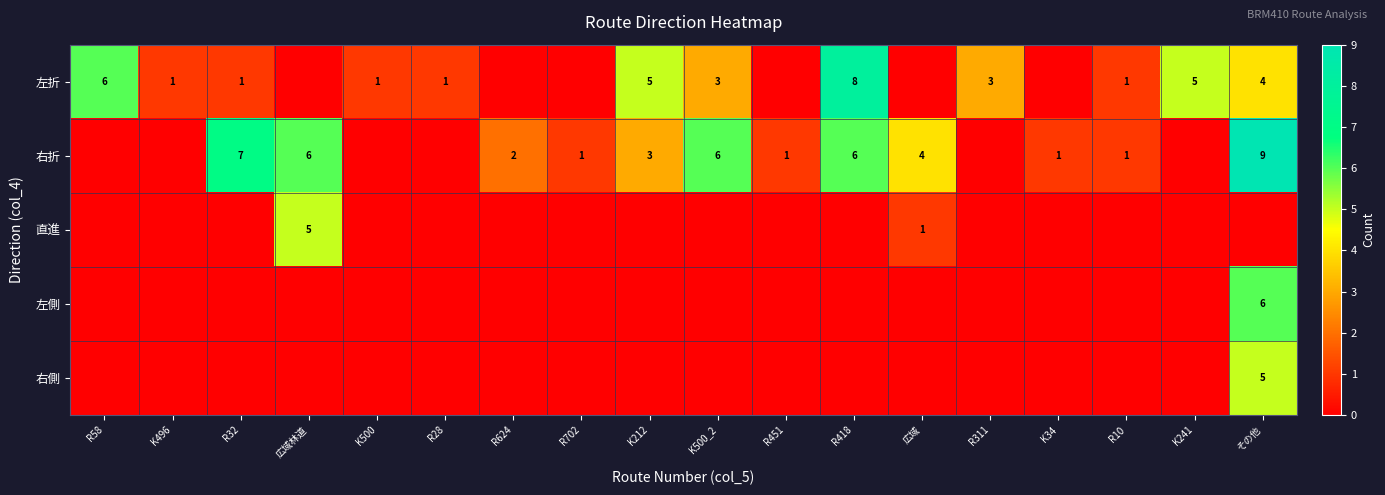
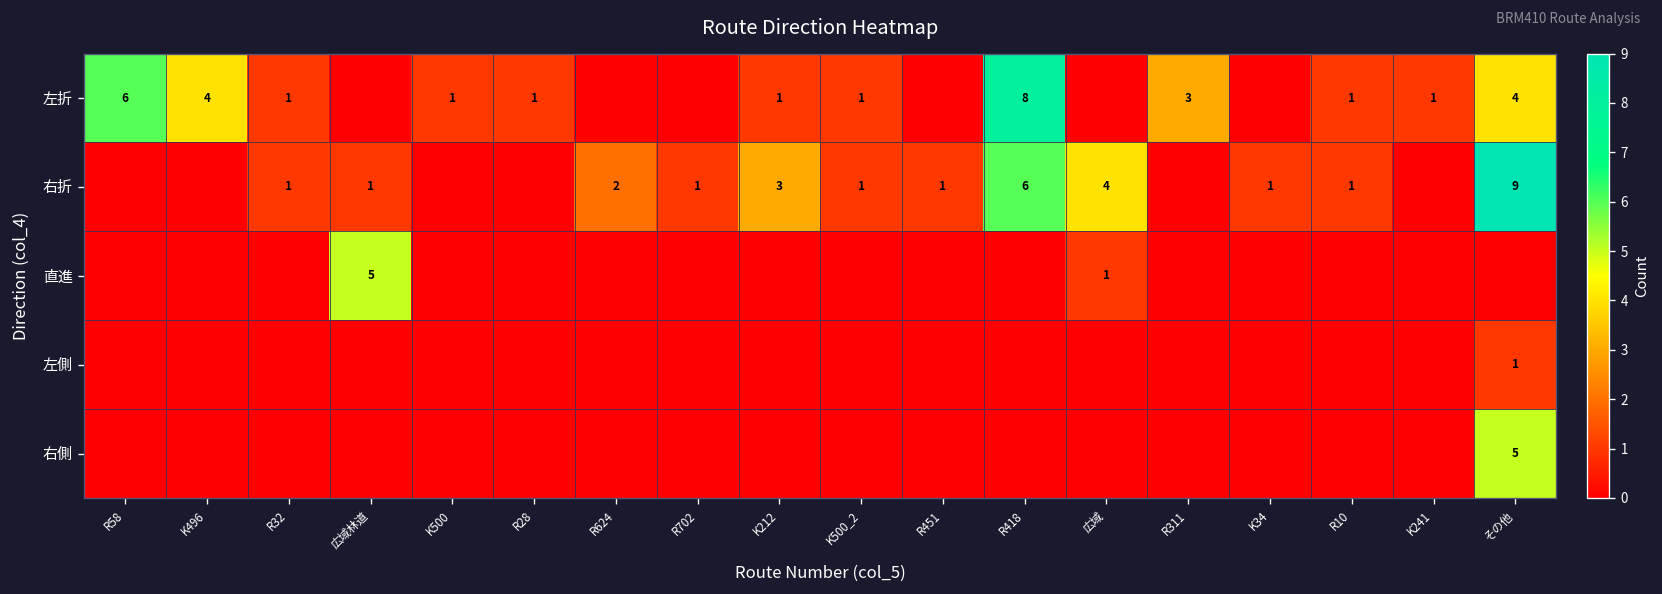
  {
    "左折": {
      "R58": 6,
-     "K496": 1,
+     "K496": 4,
      "R32": 1,
      "K500": 1,
      "R28": 1,
-     "K212": 5,
-     "K500_2": 3,
+     "K212": 1,
+     "K500_2": 1,
      "R418": 8,
      "R311": 3,
      "R10": 1,
-     "K241": 5,
+     "K241": 1,
      "その他": 4
    },
    "右折": {
-     "R32": 7,
-     "広域林道": 6,
+     "R32": 1,
+     "広域林道": 1,
      "R624": 2,
      "R702": 1,
      "K212": 3,
-     "K500_2": 6,
+     "K500_2": 1,
      "R451": 1,
      "R418": 6,
      "広域": 4,
      "K34": 1,
      "R10": 1,
      "その他": 9
    },
    "直進": {
      "広域林道": 5,
      "広域": 1
    },
    "左側": {
-     "その他": 6
+     "その他": 1
    },
    "右側": {
      "その他": 5
    }
  }
